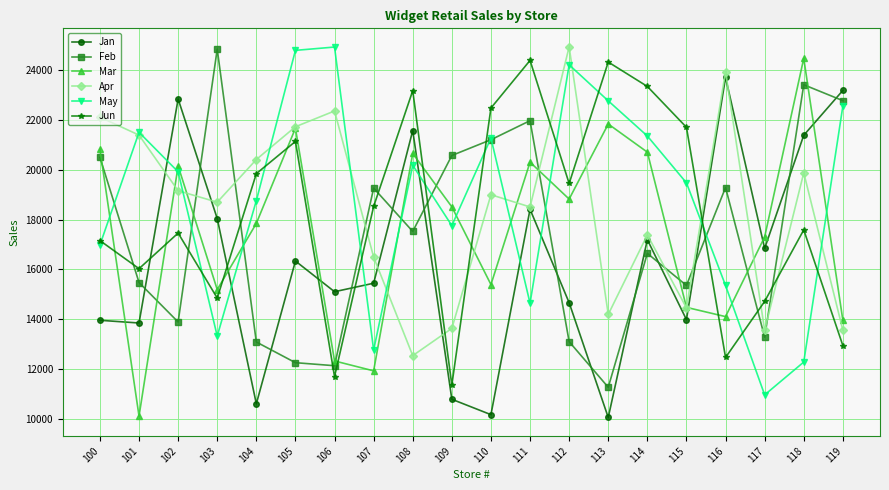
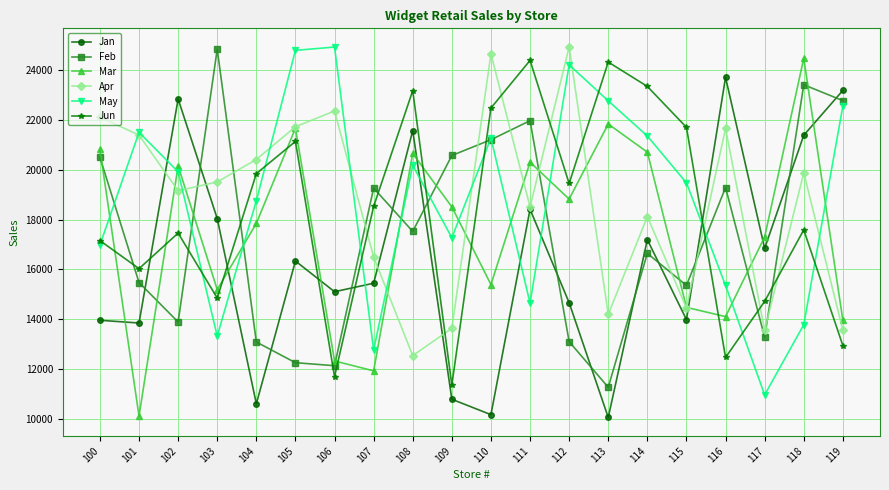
  {
    "Mar": {
      "100": 20800,
      "101": 10100,
      "102": 20200,
      "103": 15200,
      "104": 17800,
      "106": 12300,
      "107": 11900,
      "108": 20700,
      "109": 18500,
      "110": 15400,
      "111": 20300,
      "112": 18800,
      "113": 21800,
      "114": 20700,
      "116": 14100,
      "117": 17300,
      "118": 24500,
      "119": 14000
    },
    "Apr": {
      "101": 21400,
      "102": 19200,
-     "103": 18700,
+     "103": 19500,
      "104": 20400,
      "106": 22400,
      "107": 16500,
      "108": 12500,
      "109": 13600,
-     "110": 19000,
+     "110": 24700,
      "112": 24900,
      "113": 14200,
-     "114": 17400,
-     "116": 23900,
+     "114": 18100,
+     "116": 21700,
      "117": 13500,
      "118": 19900,
      "119": 13600
    },
    "May": {
      "100": 17000,
      "101": 21500,
      "102": 19900,
      "103": 13300,
      "104": 18800,
      "105": 24800,
      "106": 24900,
      "107": 12800,
      "108": 20200,
-     "109": 17800,
+     "109": 17300,
      "111": 14600,
      "112": 24200,
      "113": 22800,
      "114": 21400,
      "115": 19500,
      "116": 15400,
      "117": 11000,
-     "118": 12300,
+     "118": 13800,
      "119": 22600
    }
  }
